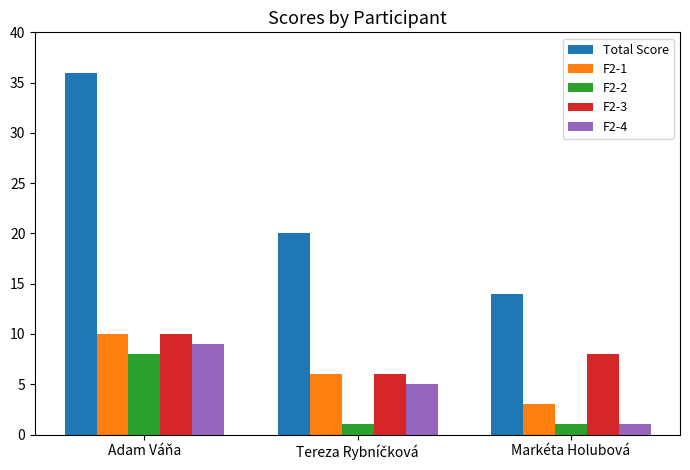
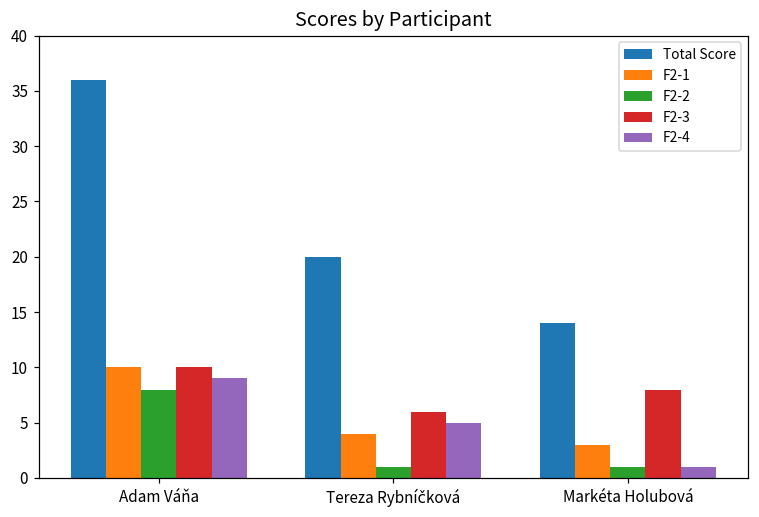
  {
    "Total Score": {
      "Adam Váňa": 36,
      "Tereza Rybníčková": 20,
      "Markéta Holubová": 14
    },
    "F2-1": {
      "Adam Váňa": 10,
-     "Tereza Rybníčková": 6,
+     "Tereza Rybníčková": 4,
      "Markéta Holubová": 3
    },
    "F2-2": {
      "Adam Váňa": 8,
      "Tereza Rybníčková": 1,
      "Markéta Holubová": 1
    },
    "F2-3": {
      "Adam Váňa": 10,
      "Tereza Rybníčková": 6,
      "Markéta Holubová": 8
    },
    "F2-4": {
      "Adam Váňa": 9,
      "Tereza Rybníčková": 5,
      "Markéta Holubová": 1
    }
  }
